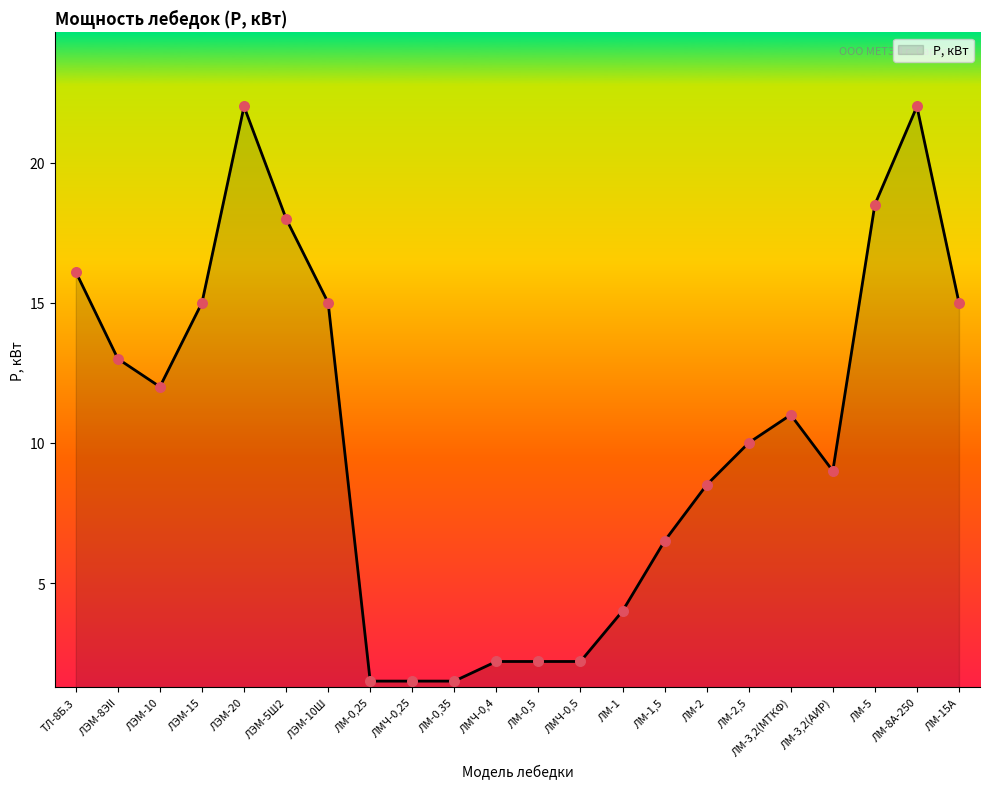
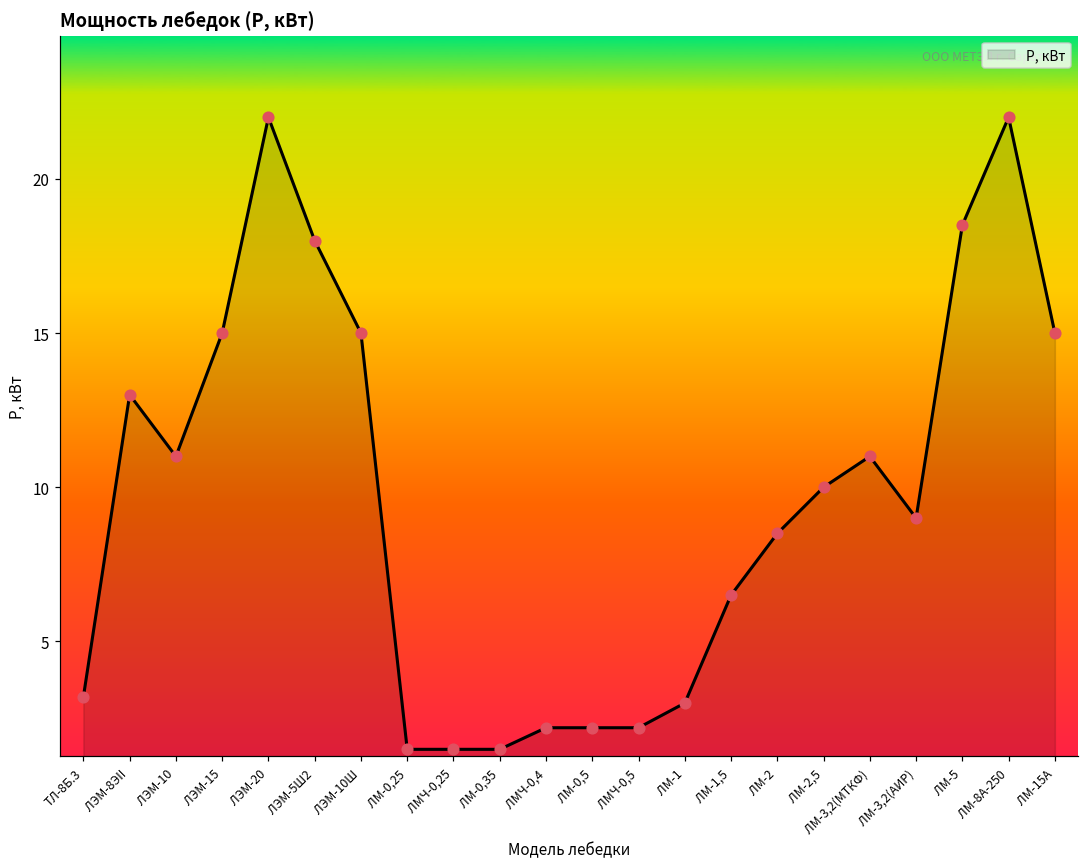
  {
-   "ТЛ-8Б.3": 16.1,
+   "ТЛ-8Б.3": 3.2,
    "ЛЭМ-8ЭII": 13.0,
-   "ЛЭМ-10": 12,
+   "ЛЭМ-10": 11,
    "ЛЭМ-15": 15.0,
    "ЛЭМ-20": 22.0,
    "ЛЭМ-5Ш2": 18.0,
    "ЛЭМ-10Ш": 15.0,
    "ЛМ-0,25": 1.5,
    "ЛМЧ-0,25": 1.5,
    "ЛМ-0,35": 1.5,
    "ЛМЧ-0,4": 2.2,
    "ЛМ-0,5": 2.2,
    "ЛМЧ-0,5": 2.2,
-   "ЛМ-1": 4,
+   "ЛМ-1": 3,
    "ЛМ-1,5": 6.5,
    "ЛМ-2": 8.5,
    "ЛМ-2,5": 10.0,
    "ЛМ-3,2(МТКФ)": 11.0,
    "ЛМ-3,2(АИР)": 9.0,
    "ЛМ-5": 18.5,
    "ЛМ-8А-250": 22.0,
    "ЛМ-15А": 15.0
  }
